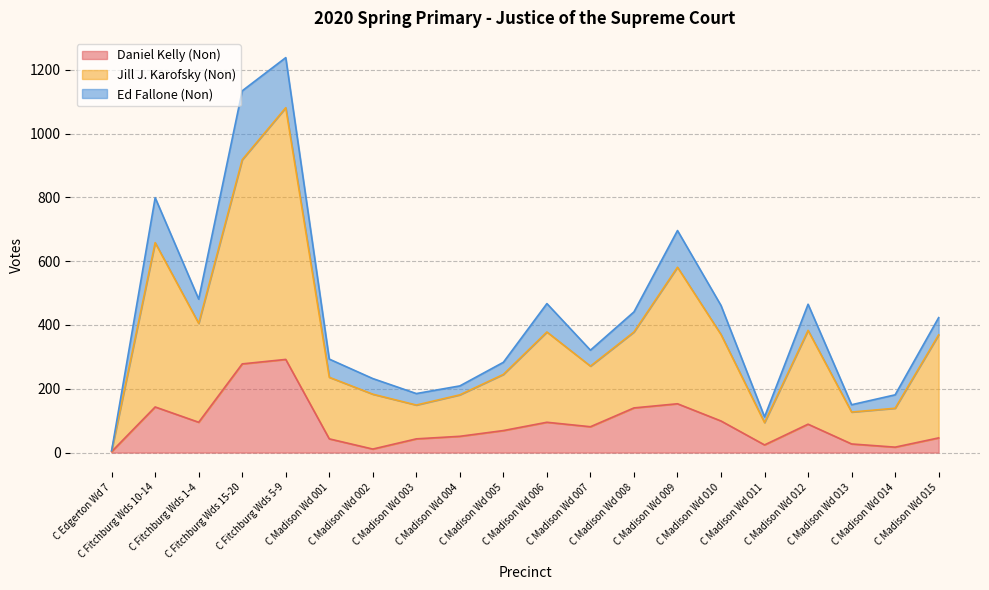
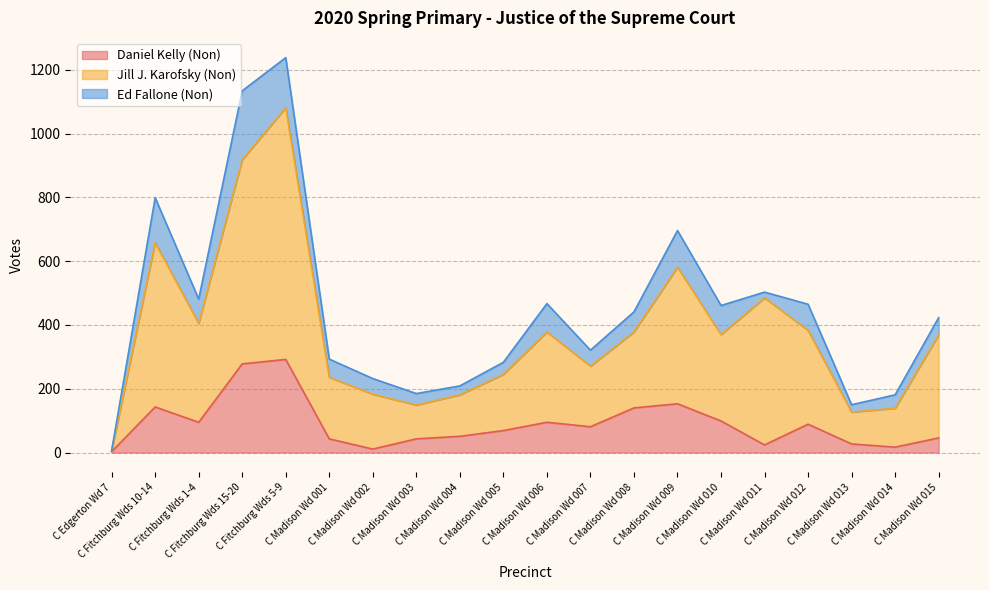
  {
    "Daniel Kelly (Non)": {
      "C Fitchburg Wds 10-14": 140,
      "C Fitchburg Wds 1-4": 100,
      "C Fitchburg Wds 15-20": 280,
      "C Fitchburg Wds 5-9": 290,
      "C Madison Wd 001": 40,
      "C Madison Wd 002": 10,
      "C Madison Wd 003": 40,
      "C Madison Wd 004": 50,
      "C Madison Wd 005": 70,
      "C Madison Wd 006": 100,
      "C Madison Wd 007": 80,
      "C Madison Wd 008": 140,
      "C Madison Wd 009": 150,
      "C Madison Wd 010": 100,
      "C Madison Wd 011": 20,
      "C Madison Wd 012": 90,
      "C Madison Wd 013": 30,
      "C Madison Wd 014": 20,
      "C Madison Wd 015": 50
    },
    "Jill J. Karofsky (Non)": {
      "C Fitchburg Wds 10-14": 520,
      "C Fitchburg Wds 1-4": 310,
      "C Fitchburg Wds 15-20": 640,
      "C Fitchburg Wds 5-9": 790,
      "C Madison Wd 001": 190,
      "C Madison Wd 002": 170,
      "C Madison Wd 003": 110,
      "C Madison Wd 004": 130,
      "C Madison Wd 005": 180,
      "C Madison Wd 006": 280,
      "C Madison Wd 007": 190,
      "C Madison Wd 008": 240,
      "C Madison Wd 009": 430,
      "C Madison Wd 010": 270,
-     "C Madison Wd 011": 70,
+     "C Madison Wd 011": 460,
      "C Madison Wd 012": 290,
      "C Madison Wd 013": 100,
      "C Madison Wd 014": 120,
      "C Madison Wd 015": 320
    },
    "Ed Fallone (Non)": {
      "C Fitchburg Wds 10-14": 140,
      "C Fitchburg Wds 1-4": 80,
      "C Fitchburg Wds 15-20": 220,
      "C Fitchburg Wds 5-9": 160,
      "C Madison Wd 001": 60,
      "C Madison Wd 002": 50,
      "C Madison Wd 003": 40,
      "C Madison Wd 004": 30,
      "C Madison Wd 005": 40,
      "C Madison Wd 006": 90,
      "C Madison Wd 007": 50,
      "C Madison Wd 008": 60,
      "C Madison Wd 009": 120,
      "C Madison Wd 010": 90,
      "C Madison Wd 011": 20,
      "C Madison Wd 012": 80,
      "C Madison Wd 013": 20,
      "C Madison Wd 014": 40,
      "C Madison Wd 015": 50
    }
  }
